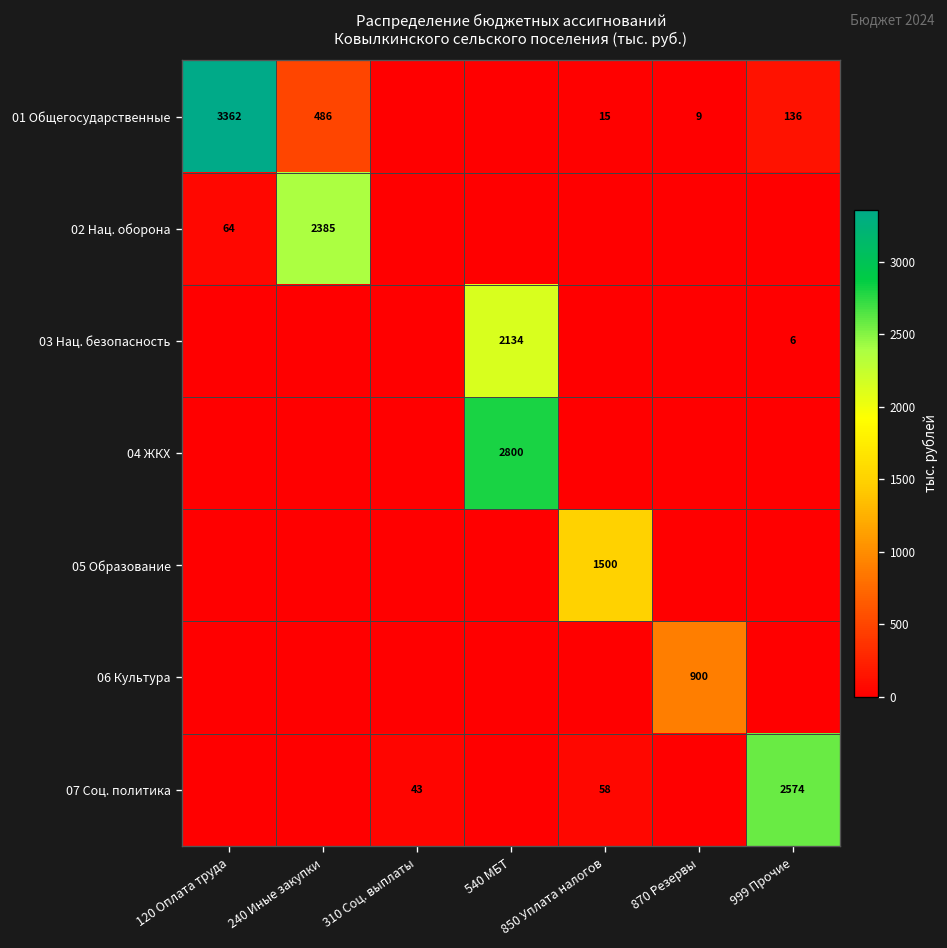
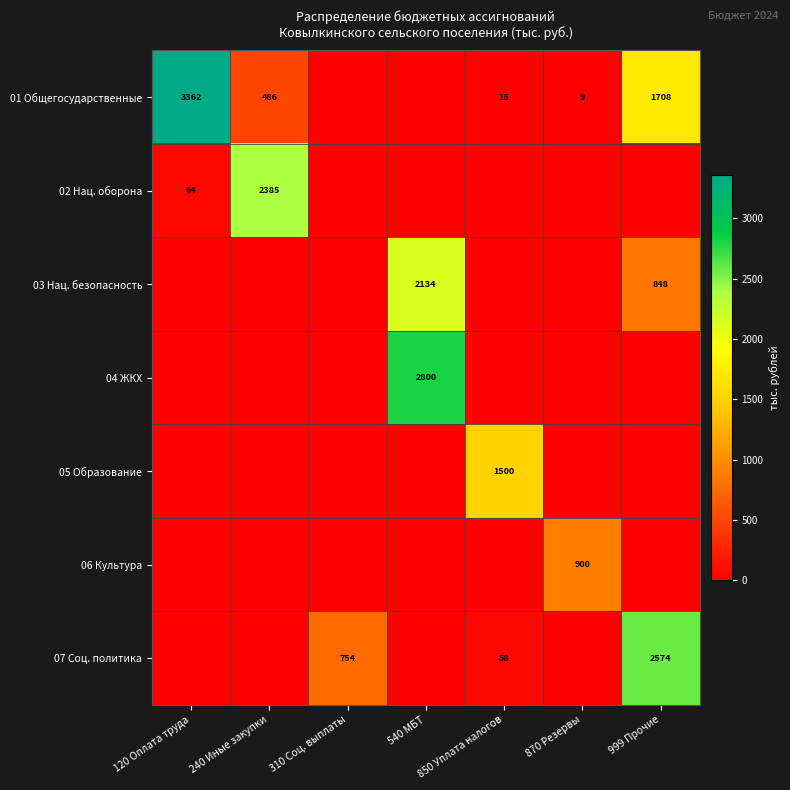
  {
    "01 Общегосударственные": {
      "120 Оплата труда": 3362,
      "240 Иные закупки": 486,
      "850 Уплата налогов": 15,
      "870 Резервы": 9,
-     "999 Прочие": 136
+     "999 Прочие": 1708
    },
    "02 Нац. оборона": {
      "120 Оплата труда": 64,
      "240 Иные закупки": 2385
    },
    "03 Нац. безопасность": {
      "540 МБТ": 2134,
-     "999 Прочие": 6
+     "999 Прочие": 848
    },
    "04 ЖКХ": {
      "540 МБТ": 2800
    },
    "05 Образование": {
      "850 Уплата налогов": 1500
    },
    "06 Культура": {
      "870 Резервы": 900
    },
    "07 Соц. политика": {
-     "310 Соц. выплаты": 43,
+     "310 Соц. выплаты": 754,
      "850 Уплата налогов": 58,
      "999 Прочие": 2574
    }
  }
